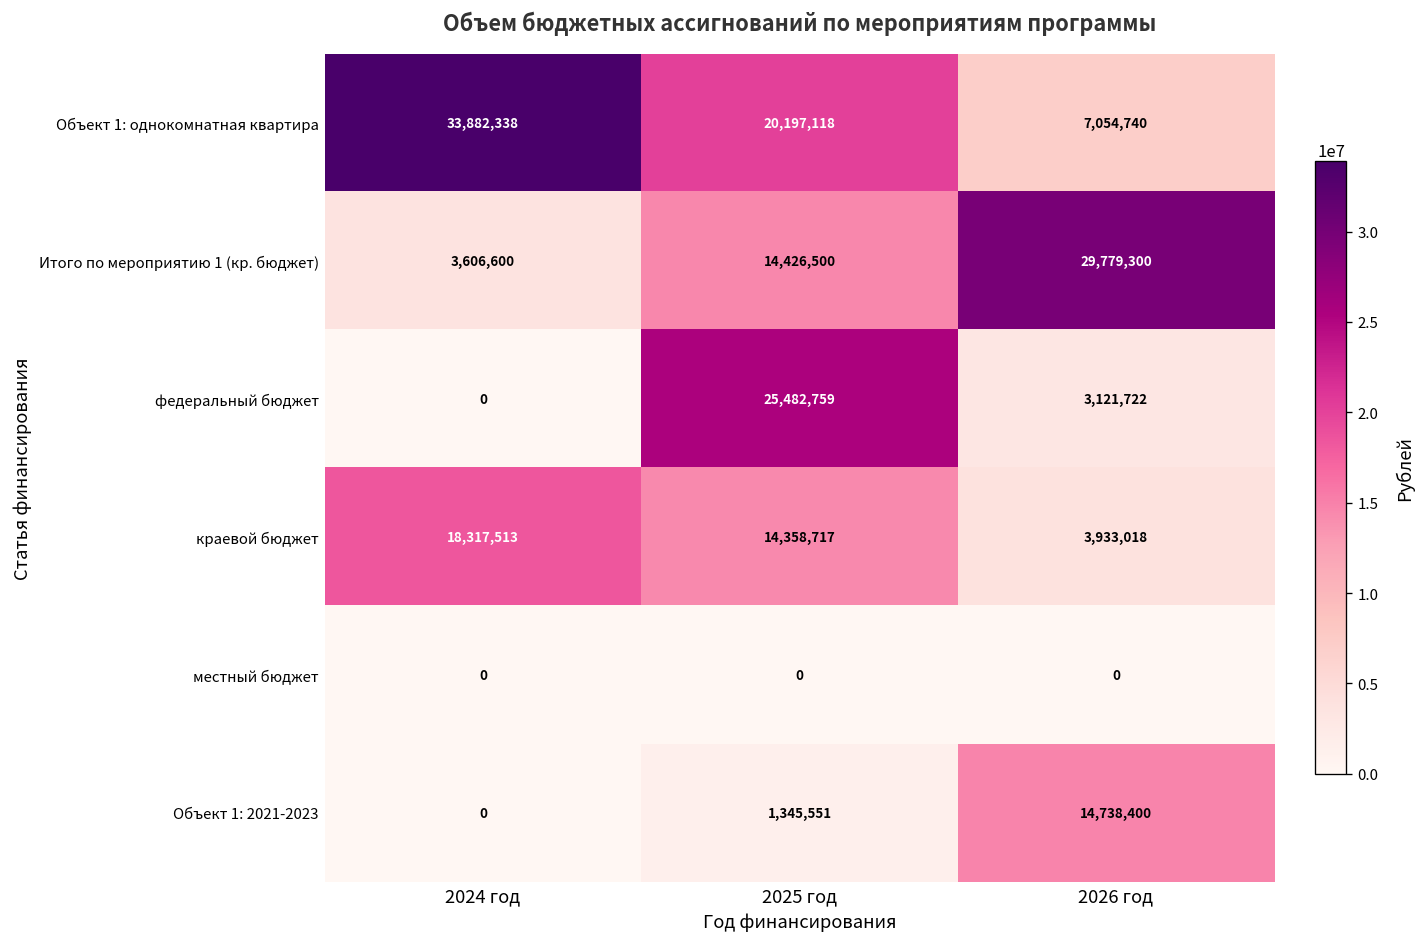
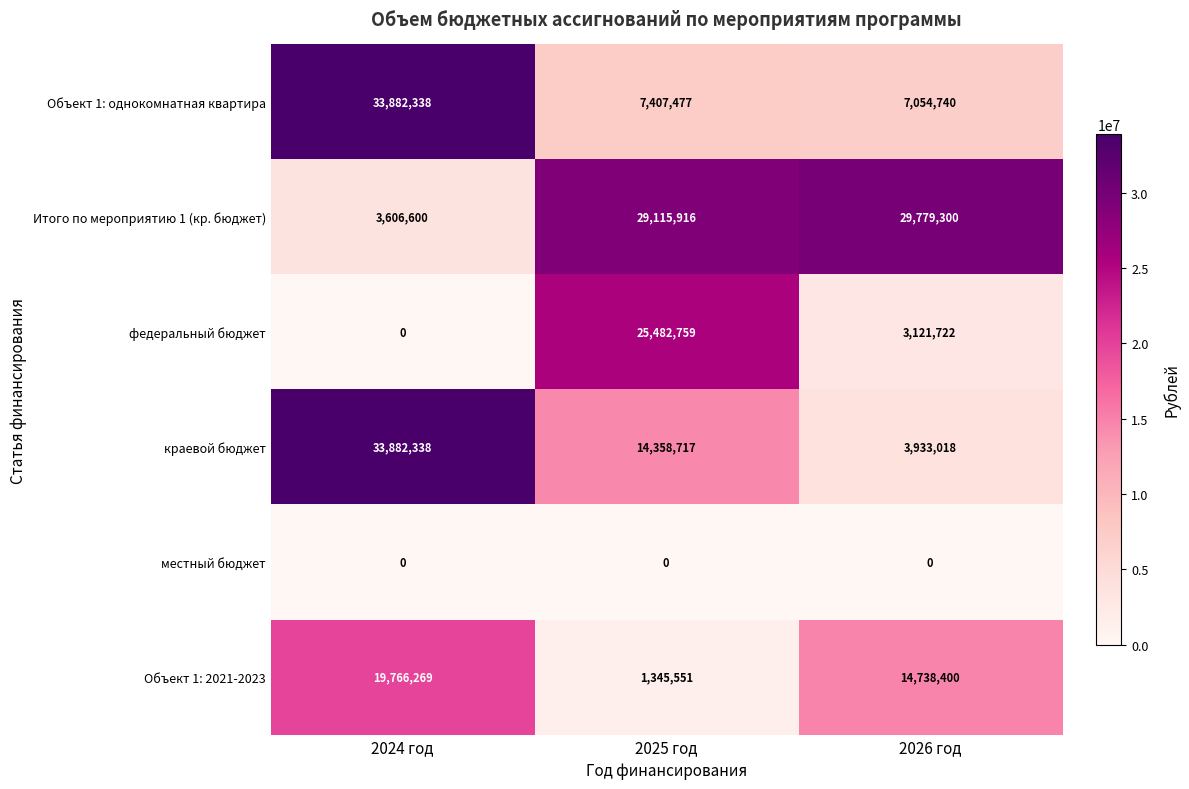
  {
    "Объект 1: однокомнатная квартира": {
      "2024 год": "33,882,338",
-     "2025 год": "20,197,118",
+     "2025 год": "7,407,477",
      "2026 год": "7,054,740"
    },
    "Итого по мероприятию 1 (кр. бюджет)": {
      "2024 год": "3,606,600",
-     "2025 год": "14,426,500",
+     "2025 год": "29,115,916",
      "2026 год": "29,779,300"
    },
    "федеральный бюджет": {
      "2024 год": "0",
      "2025 год": "25,482,759",
      "2026 год": "3,121,722"
    },
    "краевой бюджет": {
-     "2024 год": "18,317,513",
+     "2024 год": "33,882,338",
      "2025 год": "14,358,717",
      "2026 год": "3,933,018"
    },
    "местный бюджет": {
      "2024 год": "0",
      "2025 год": "0",
      "2026 год": "0"
    },
    "Объект 1: 2021-2023": {
-     "2024 год": "0",
+     "2024 год": "19,766,269",
      "2025 год": "1,345,551",
      "2026 год": "14,738,400"
    }
  }
